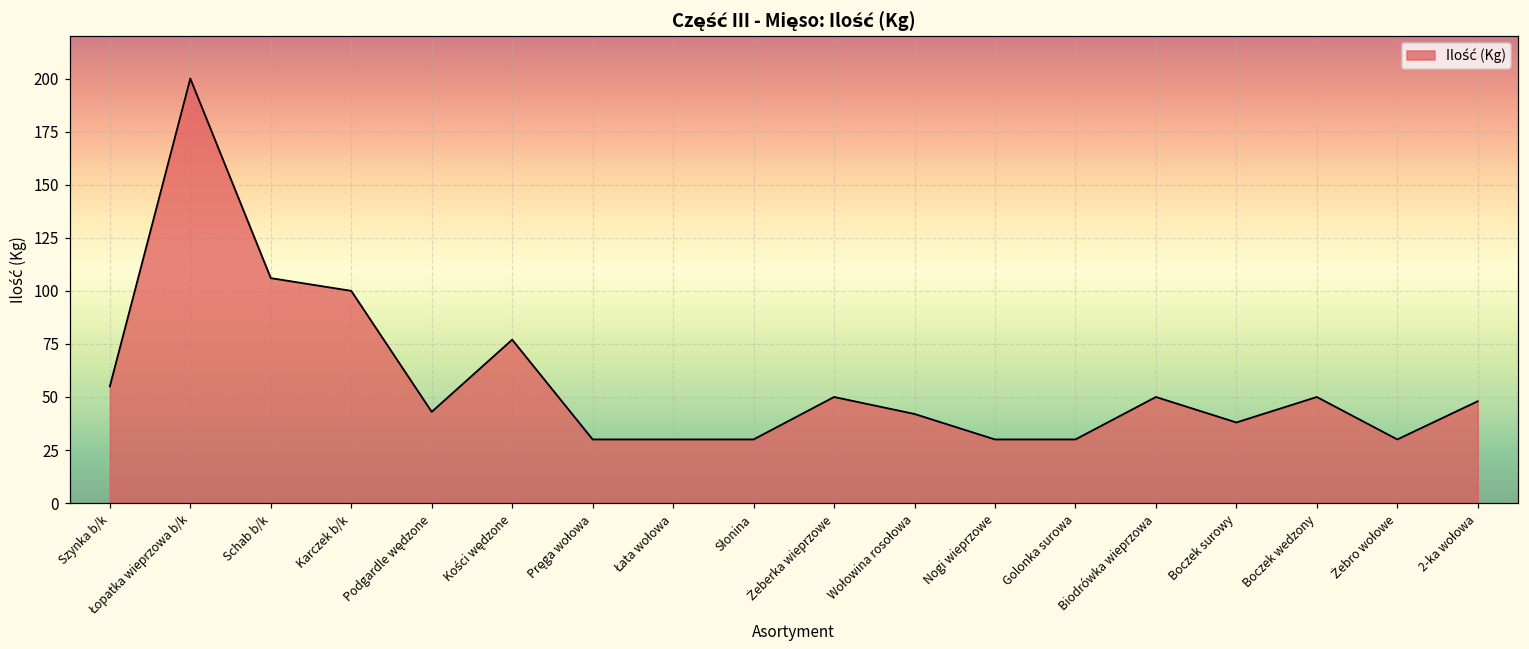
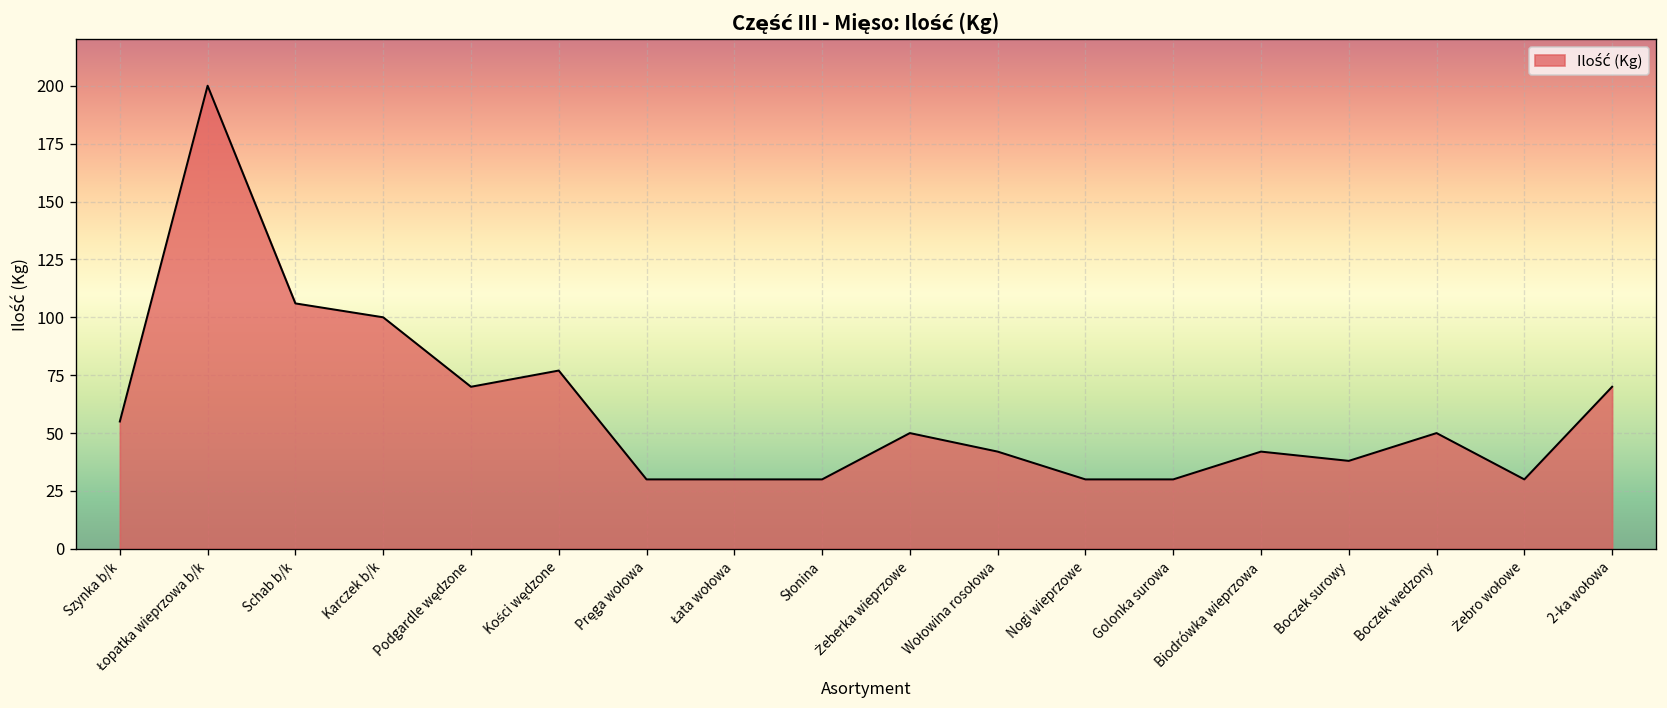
  {
    "Szynka b/k": 55,
    "Łopatka wieprzowa b/k": 200,
    "Schab b/k": 106,
    "Karczek b/k": 100,
-   "Podgardle wędzone": 43,
+   "Podgardle wędzone": 70,
    "Kości wędzone": 77,
    "Pręga wołowa": 30,
    "Łata wołowa": 30,
    "Słonina": 30,
    "Żeberka wieprzowe": 50,
    "Wołowina rosołowa": 42,
    "Nogi wieprzowe": 30,
    "Golonka surowa": 30,
-   "Biodrówka wieprzowa": 50,
+   "Biodrówka wieprzowa": 42,
    "Boczek surowy": 38,
    "Boczek wedzony": 50,
    "Żebro wołowe": 30,
-   "2-ka wołowa": 48
+   "2-ka wołowa": 70
  }
